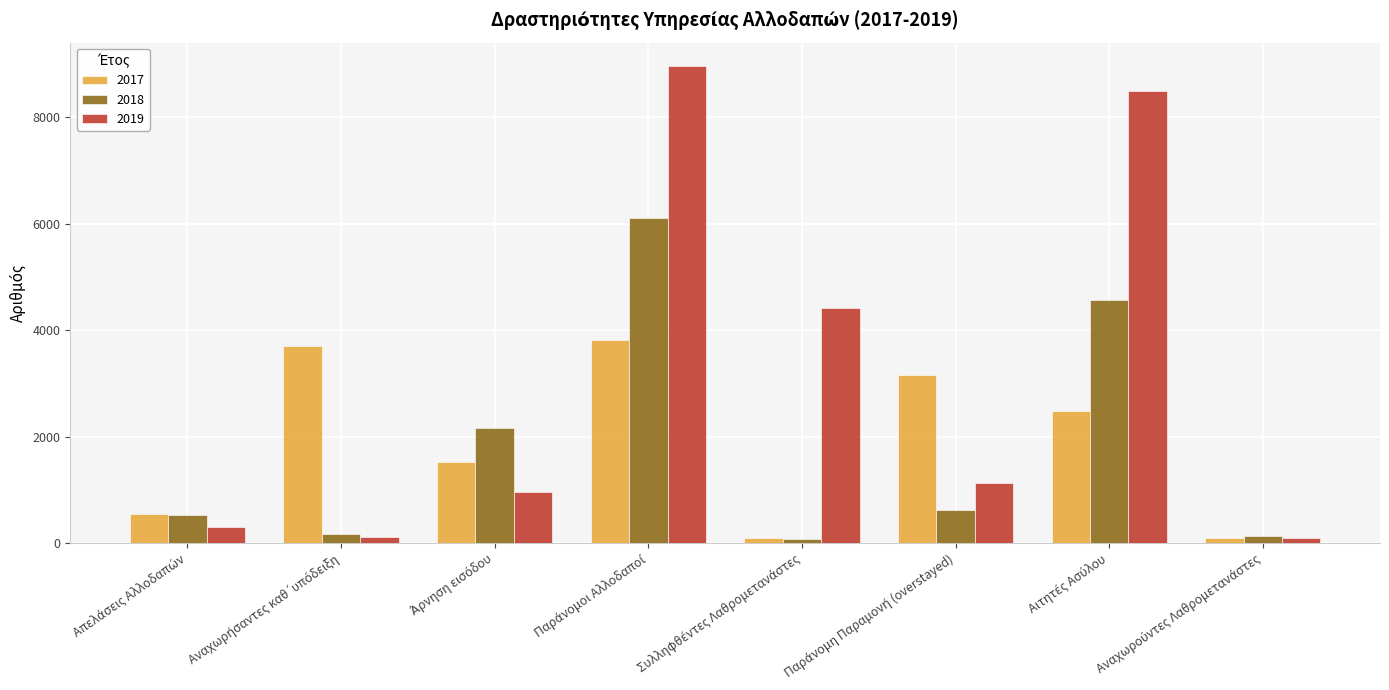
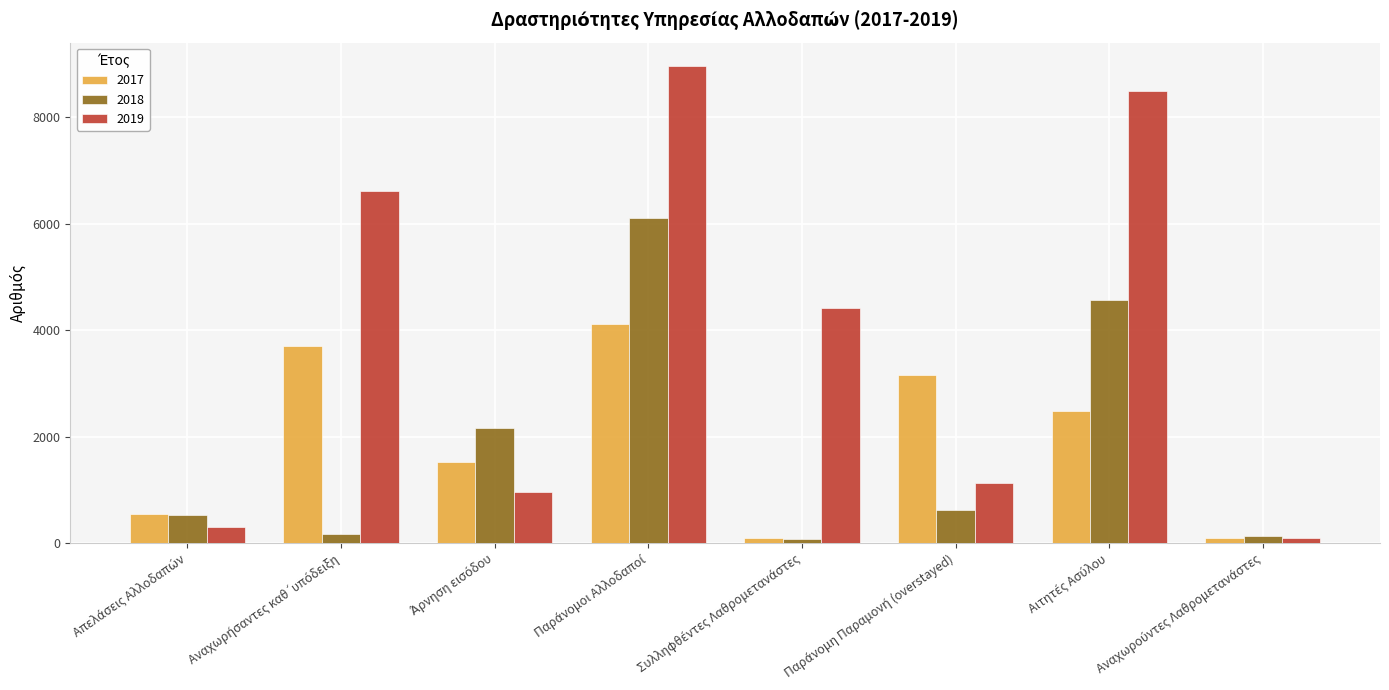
  {
    "2017": {
      "Απελάσεις Αλλοδαπών": 600,
      "Αναχωρήσαντες καθ΄υπόδειξη": 3700,
      "Άρνηση εισόδου": 1500,
-     "Παράνομοι Αλλοδαποί": 3800,
+     "Παράνομοι Αλλοδαποί": 4100,
      "Συλληφθέντες Λαθρομετανάστες": 100,
      "Παράνομη Παραμονή (overstayed)": 3200,
      "Αιτητές Ασύλου": 2500,
      "Αναχωρούντες Λαθρομετανάστες": 100
    },
    "2018": {
      "Απελάσεις Αλλοδαπών": 500,
      "Αναχωρήσαντες καθ΄υπόδειξη": 200,
      "Άρνηση εισόδου": 2200,
      "Παράνομοι Αλλοδαποί": 6100,
      "Συλληφθέντες Λαθρομετανάστες": 100,
      "Παράνομη Παραμονή (overstayed)": 600,
      "Αιτητές Ασύλου": 4600,
      "Αναχωρούντες Λαθρομετανάστες": 100
    },
    "2019": {
      "Απελάσεις Αλλοδαπών": 300,
-     "Αναχωρήσαντες καθ΄υπόδειξη": 100,
+     "Αναχωρήσαντες καθ΄υπόδειξη": 6600,
      "Άρνηση εισόδου": 1000,
      "Παράνομοι Αλλοδαποί": 9000,
      "Συλληφθέντες Λαθρομετανάστες": 4400,
      "Παράνομη Παραμονή (overstayed)": 1100,
      "Αιτητές Ασύλου": 8500,
      "Αναχωρούντες Λαθρομετανάστες": 100
    }
  }
